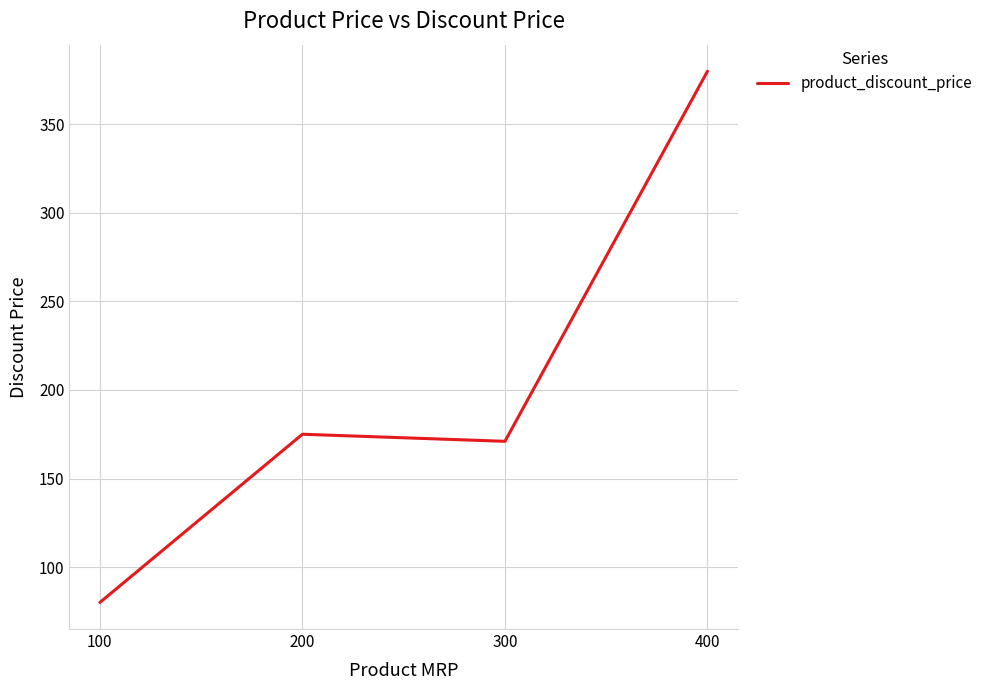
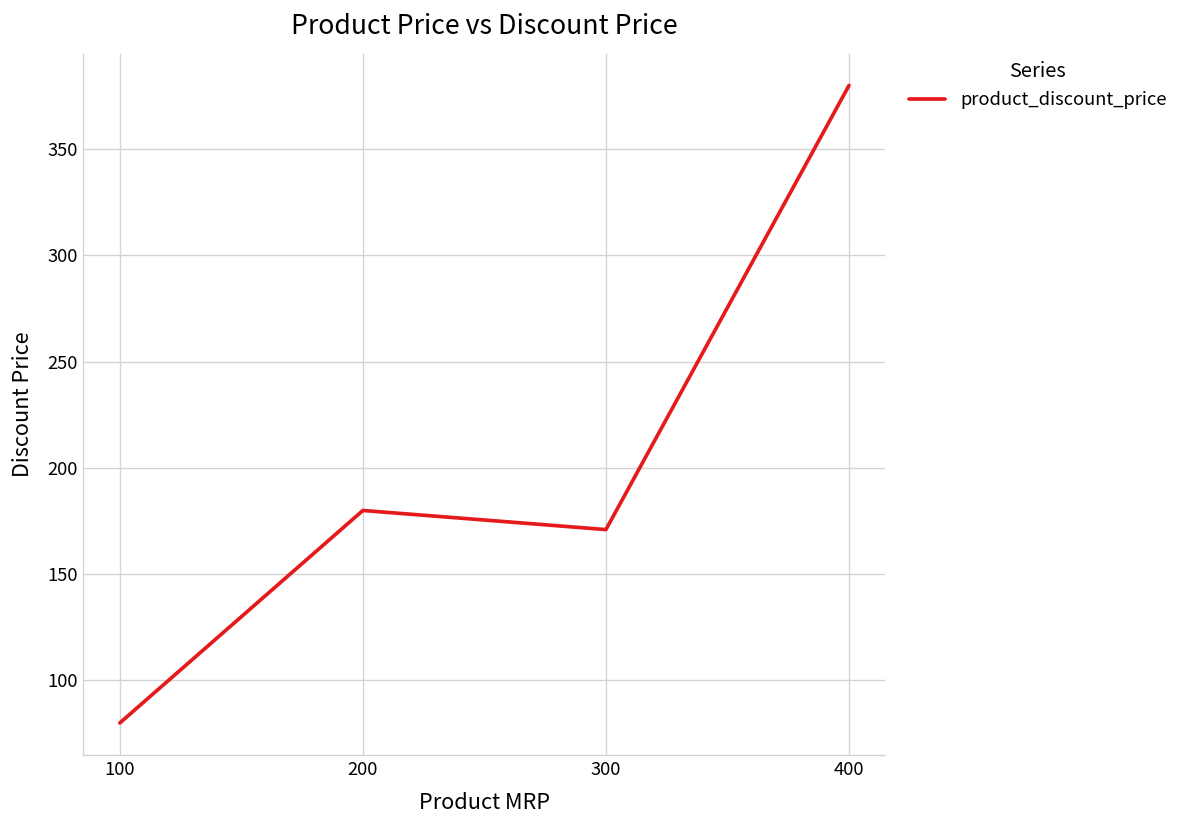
  {
    "100": 80,
-   "200": 175,
+   "200": 180,
    "300": 171,
    "400": 380
  }
